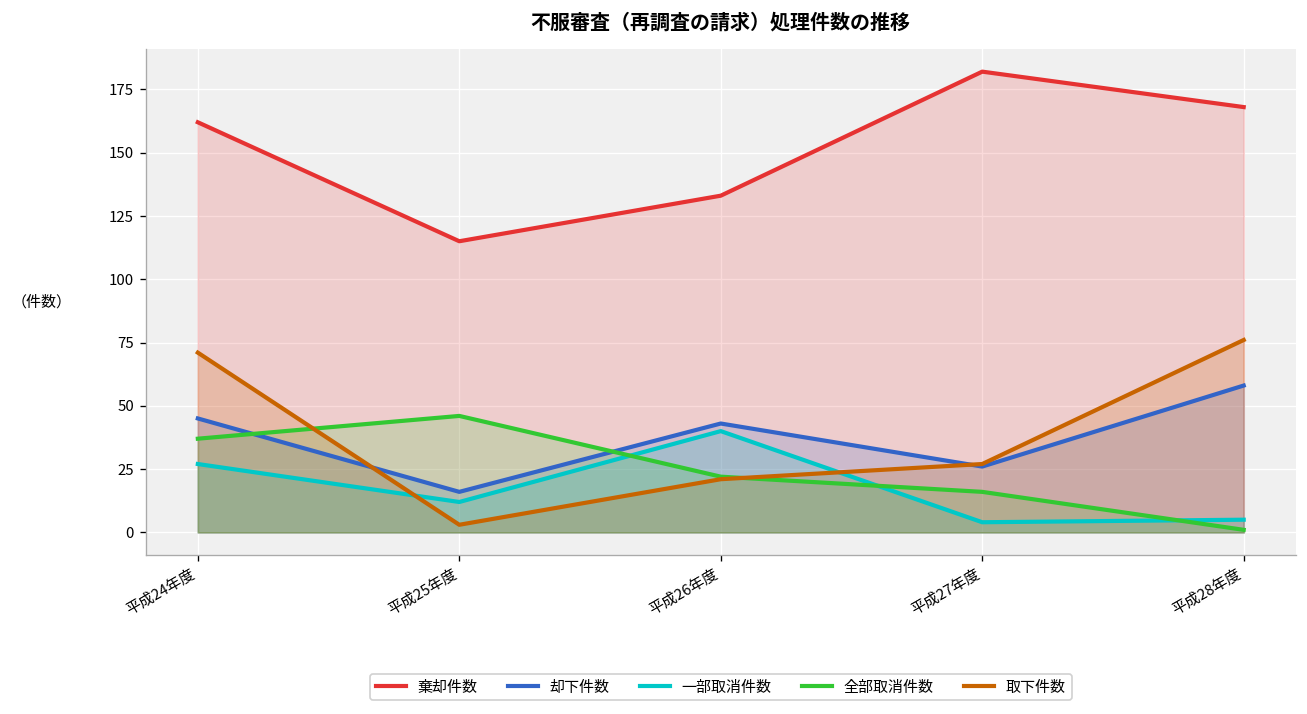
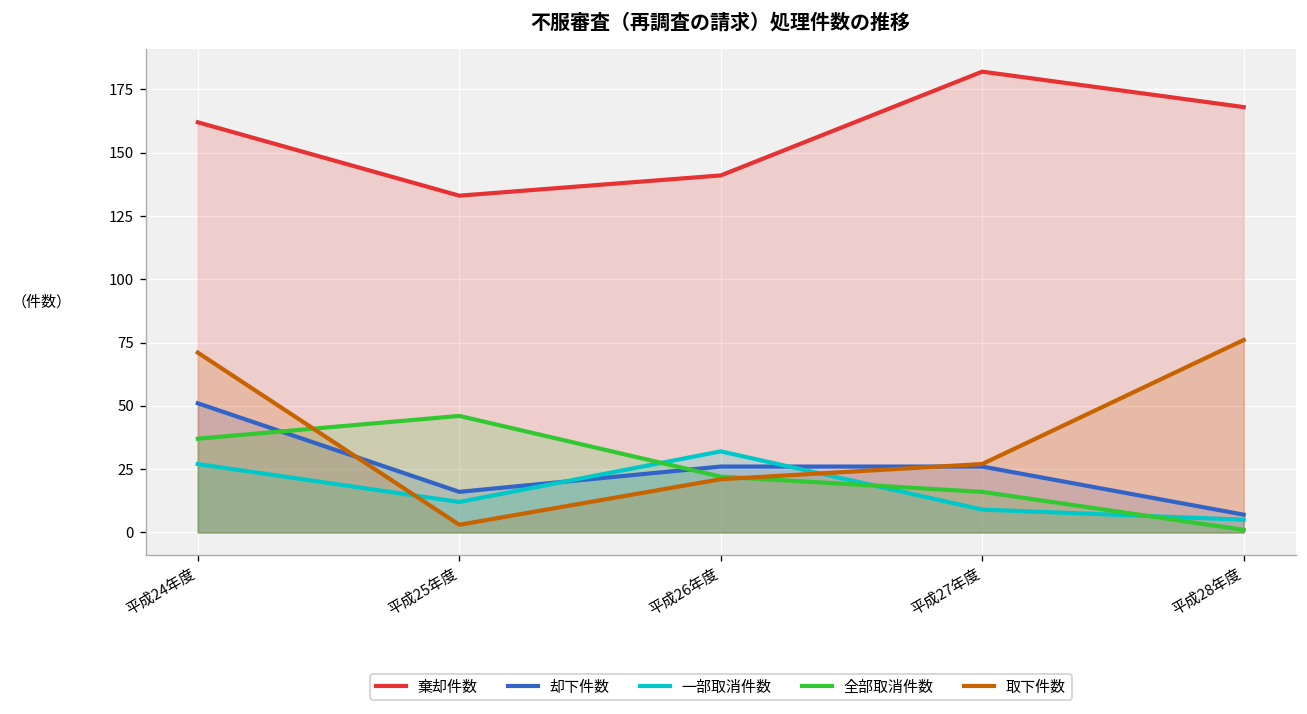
  {
    "棄却件数": {
      "平成24年度": 162,
-     "平成25年度": 115,
-     "平成26年度": 133,
+     "平成25年度": 133,
+     "平成26年度": 141,
      "平成27年度": 182,
      "平成28年度": 168
    },
    "却下件数": {
-     "平成24年度": 45,
+     "平成24年度": 51,
      "平成25年度": 16,
-     "平成26年度": 43,
-     "平成28年度": 58
+     "平成26年度": 26,
+     "平成28年度": 7
    },
    "一部取消件数": {
      "平成24年度": 27,
      "平成25年度": 12,
-     "平成26年度": 40,
-     "平成27年度": 4,
+     "平成26年度": 32,
+     "平成27年度": 9,
      "平成28年度": 5
    },
    "全部取消件数": {
      "平成24年度": 37,
      "平成25年度": 46,
      "平成27年度": 16,
      "平成28年度": 1
    },
    "取下件数": {
      "平成24年度": 71,
      "平成25年度": 3,
      "平成28年度": 76
    }
  }
